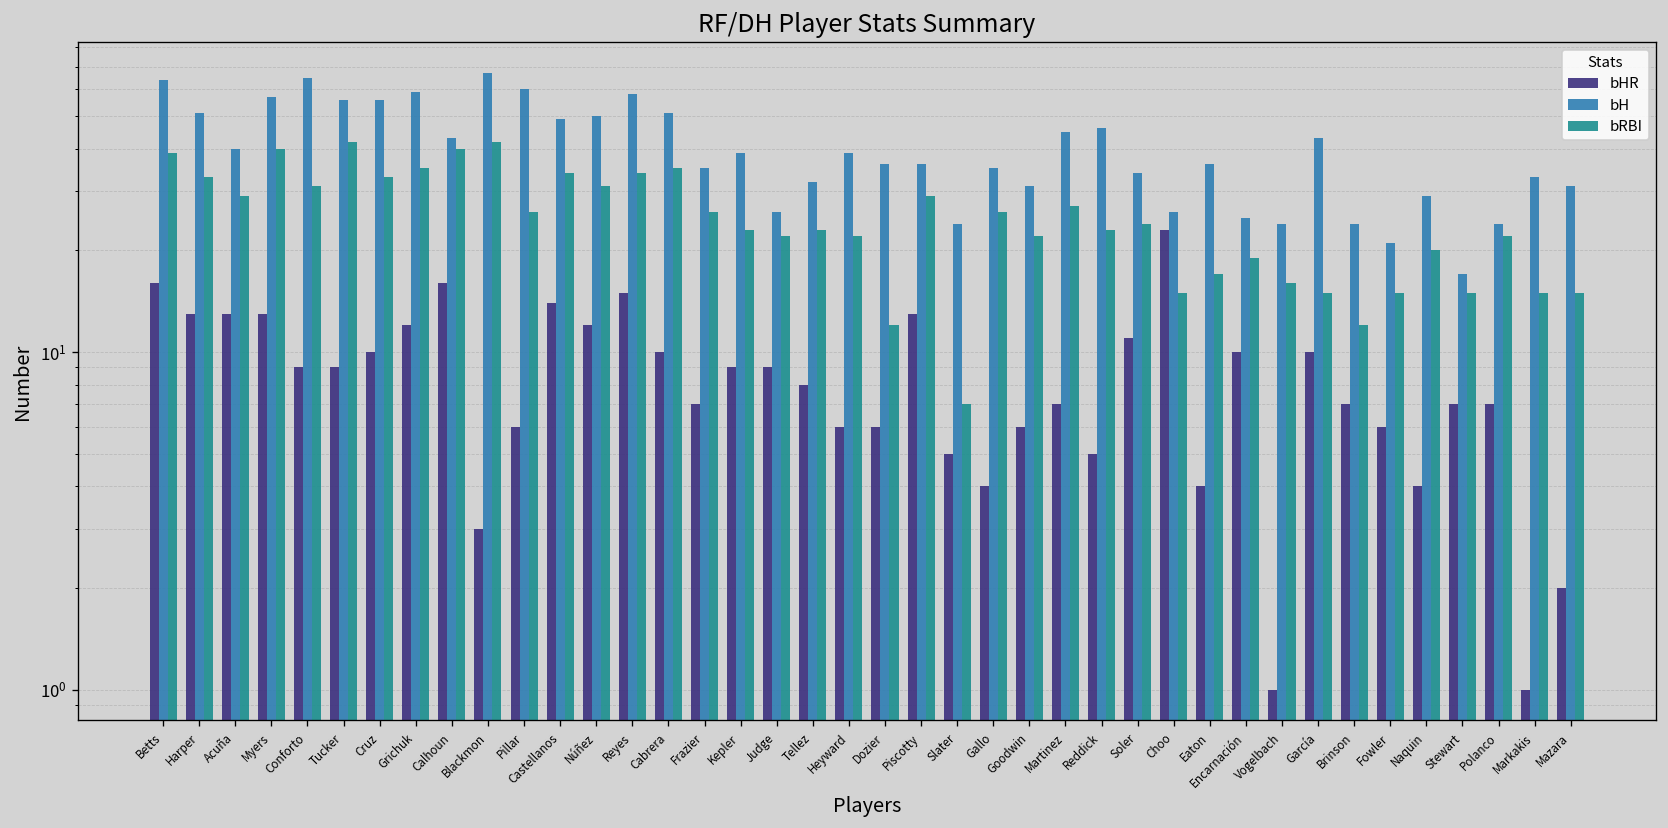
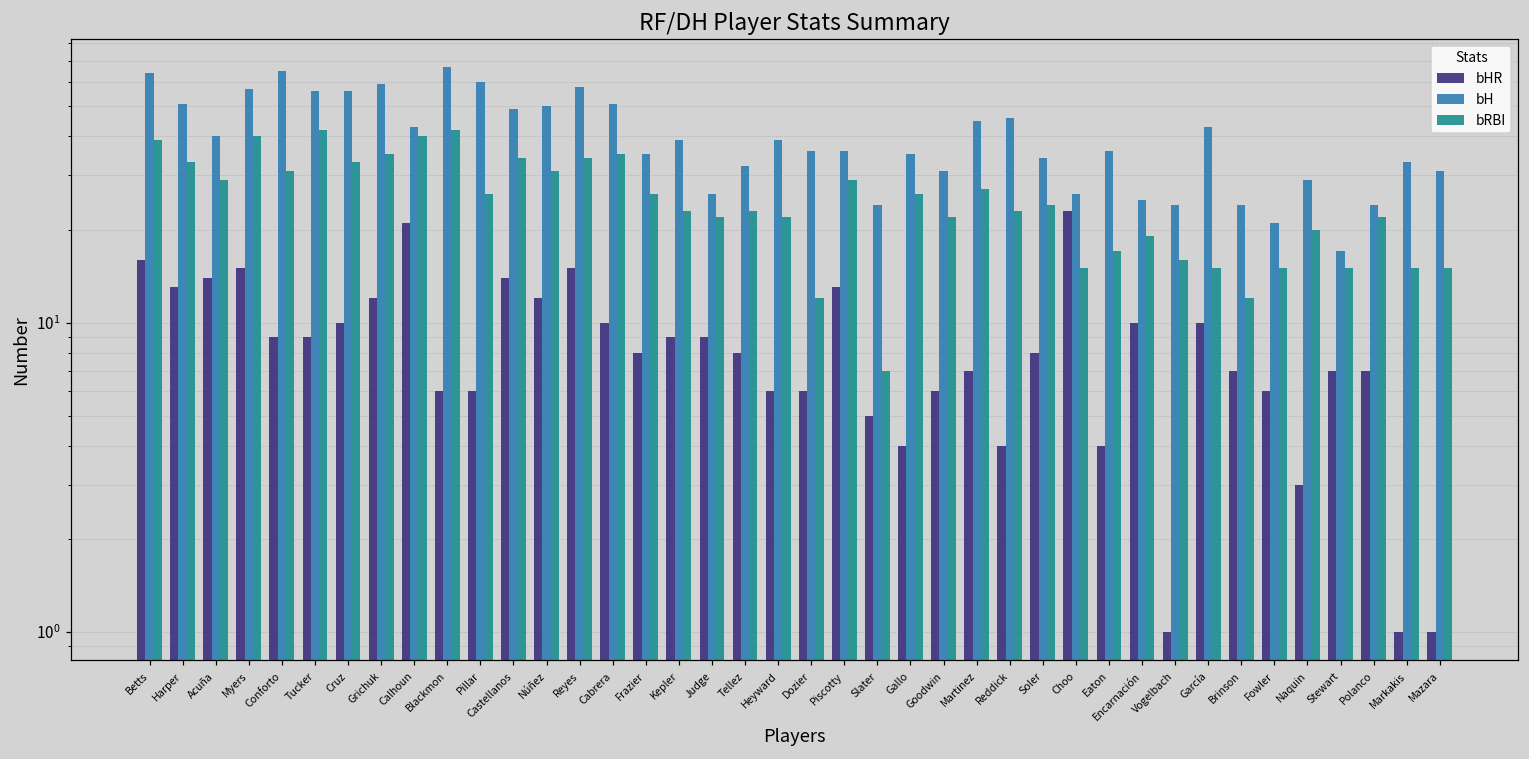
  {
    "bHR": {
      "Betts": 16,
      "Harper": 13,
-     "Acuña": 13,
-     "Myers": 13,
+     "Acuña": 14,
+     "Myers": 15,
      "Conforto": 9,
      "Tucker": 9,
      "Cruz": 10,
      "Grichuk": 12,
-     "Calhoun": 16,
-     "Blackmon": 3,
+     "Calhoun": 21,
+     "Blackmon": 6,
      "Pillar": 6,
      "Castellanos": 14,
      "Núñez": 12,
      "Reyes": 15,
      "Cabrera": 10,
-     "Frazier": 7,
+     "Frazier": 8,
      "Kepler": 9,
      "Judge": 9,
      "Tellez": 8,
      "Heyward": 6,
      "Dozier": 6,
      "Piscotty": 13,
      "Slater": 5,
      "Gallo": 4,
      "Goodwin": 6,
      "Martinez": 7,
-     "Reddick": 5,
-     "Soler": 11,
+     "Reddick": 4,
+     "Soler": 8,
      "Choo": 23,
      "Eaton": 4,
      "Encarnación": 10,
      "Vogelbach": 1,
      "García": 10,
      "Brinson": 7,
      "Fowler": 6,
-     "Naquin": 4,
+     "Naquin": 3,
      "Stewart": 7,
      "Polanco": 7,
      "Markakis": 1,
-     "Mazara": 2
+     "Mazara": 1
    }
  }
